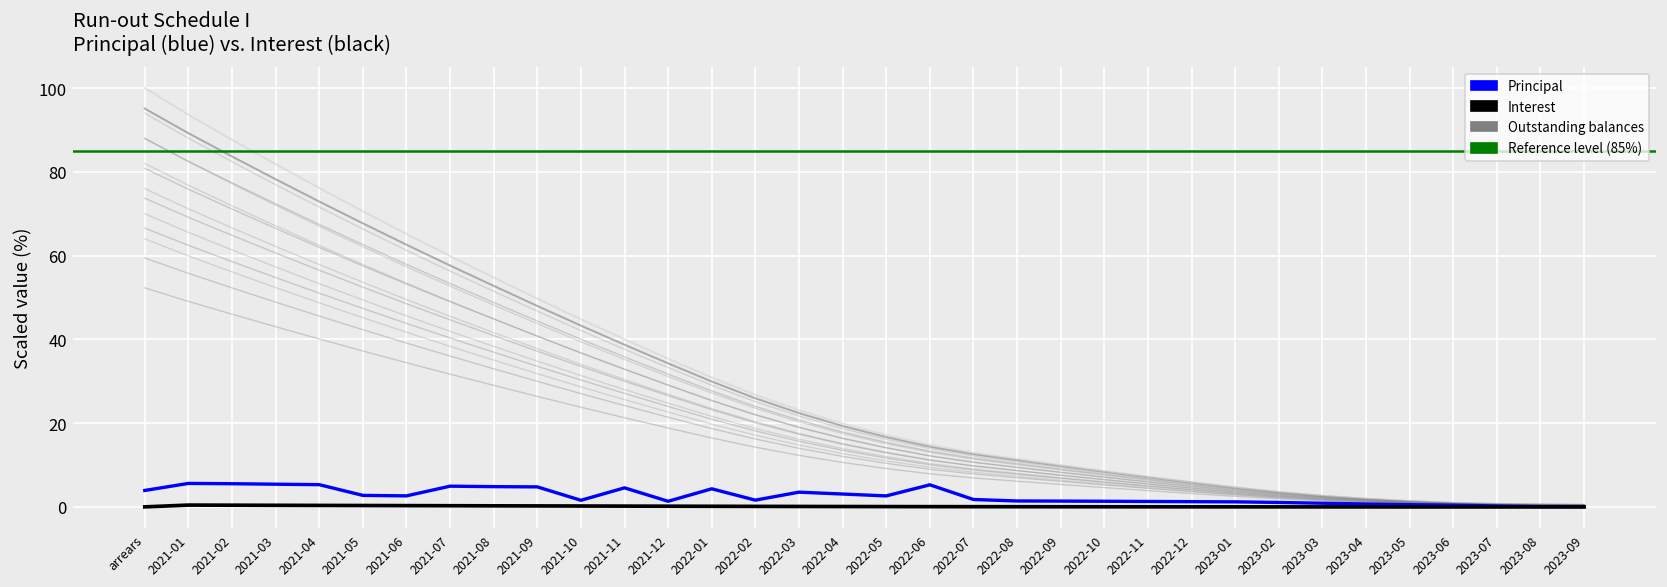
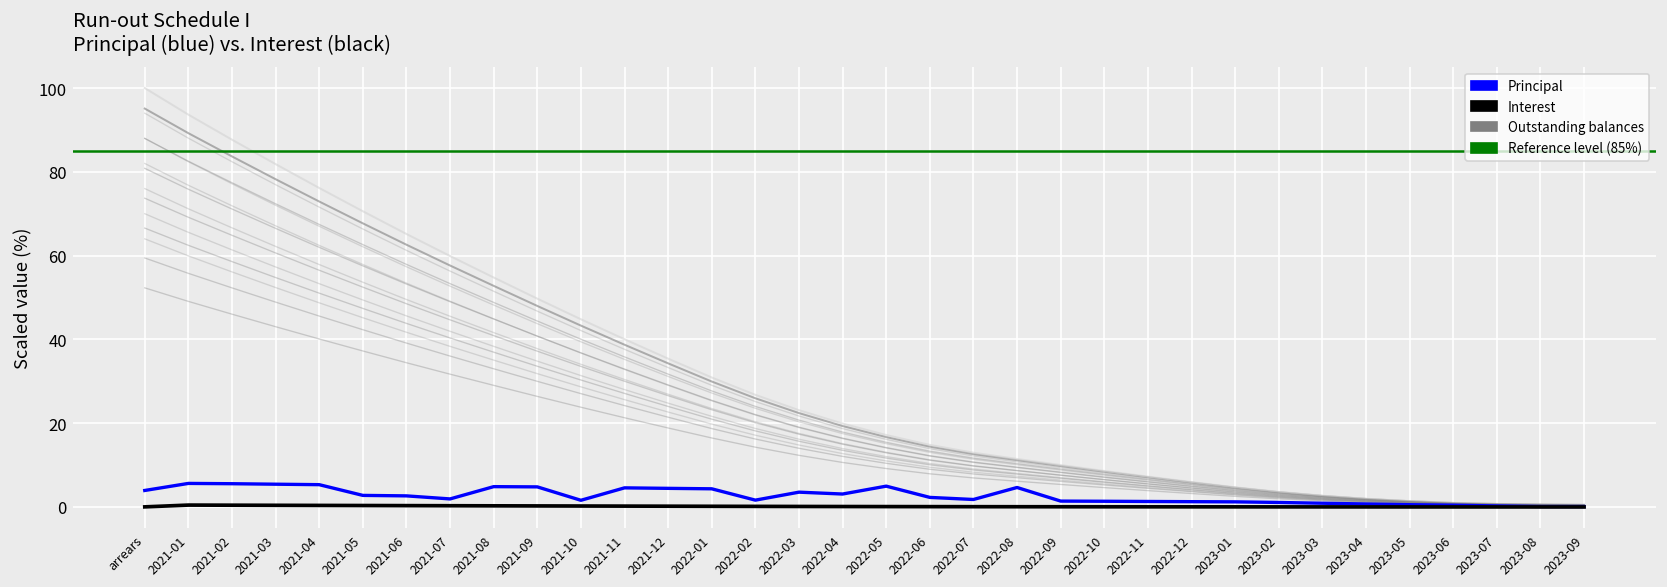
  {
    "Principal": {
      "arrears": 4,
      "2021-01": 6,
      "2021-02": 6,
      "2021-03": 5,
      "2021-04": 5,
      "2021-05": 3,
      "2021-06": 3,
-     "2021-07": 5,
+     "2021-07": 2,
      "2021-08": 5,
      "2021-09": 5,
      "2021-10": 2,
      "2021-11": 5,
-     "2021-12": 1,
+     "2021-12": 4,
      "2022-01": 4,
      "2022-02": 2,
      "2022-03": 4,
      "2022-04": 3,
-     "2022-05": 3,
-     "2022-06": 5,
+     "2022-05": 5,
+     "2022-06": 2,
      "2022-07": 2,
-     "2022-08": 1,
+     "2022-08": 5,
      "2022-09": 1,
      "2022-10": 1,
      "2022-11": 1,
      "2022-12": 1,
      "2023-01": 1,
      "2023-02": 1
    },
    "Interest": {
      "arrears": 0,
      "2021-01": 0,
      "2021-02": 0,
      "2021-03": 0,
      "2021-04": 0,
      "2021-05": 0,
      "2021-06": 0,
      "2021-07": 0,
      "2021-08": 0,
      "2021-09": 0,
      "2021-10": 0,
      "2021-11": 0,
      "2021-12": 0,
      "2022-01": 0,
      "2022-02": 0,
      "2022-03": 0,
      "2022-04": 0,
      "2022-05": 0,
      "2022-06": 0,
      "2022-07": 0,
      "2022-08": 0,
      "2022-09": 0,
      "2022-10": 0,
      "2022-11": 0,
      "2022-12": 0,
      "2023-01": 0,
      "2023-02": 0,
      "2023-03": 0
    }
  }
